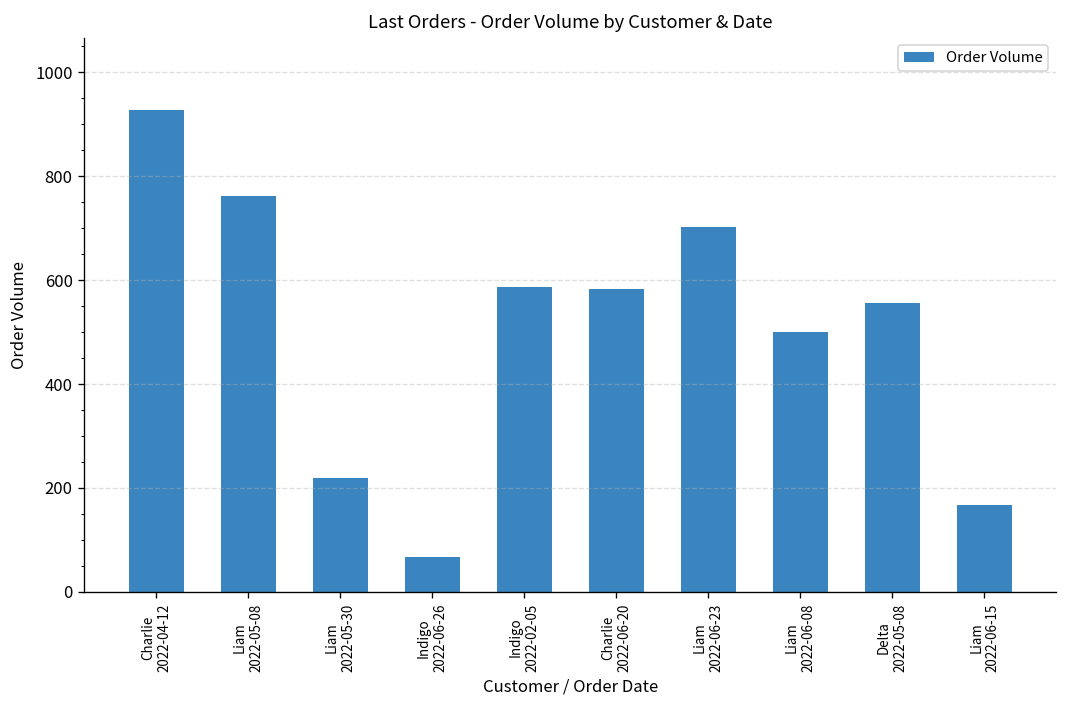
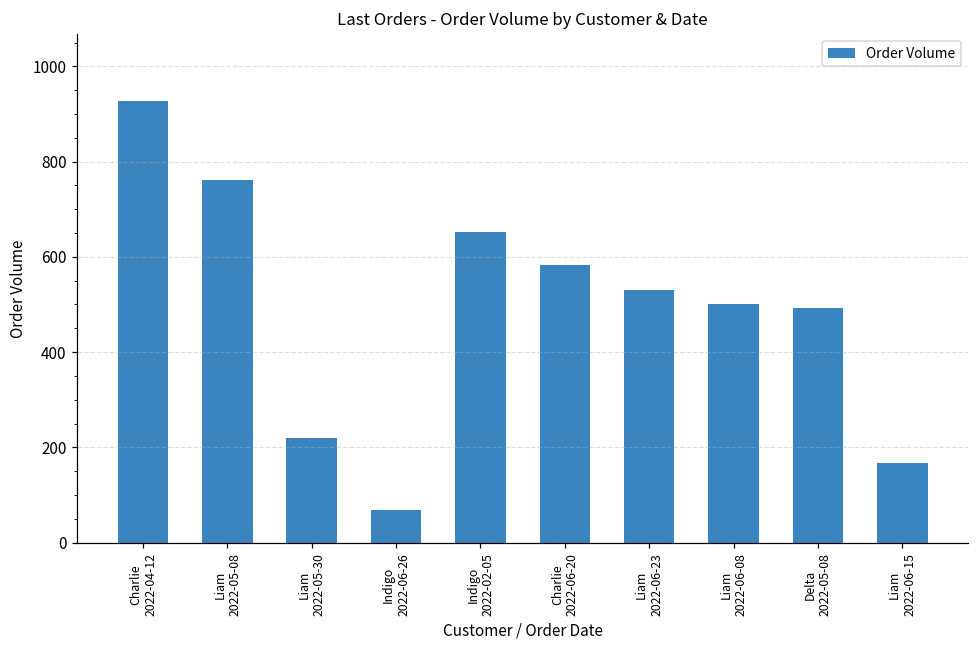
  {
    "Charlie 2022-04-12": 930,
    "Liam 2022-05-08": 760,
    "Liam 2022-05-30": 220,
    "Indigo 2022-06-26": 70,
-   "Indigo 2022-02-05": 590,
+   "Indigo 2022-02-05": 650,
    "Charlie 2022-06-20": 580,
-   "Liam 2022-06-23": 700,
+   "Liam 2022-06-23": 530,
    "Liam 2022-06-08": 500,
-   "Delta 2022-05-08": 560,
+   "Delta 2022-05-08": 490,
    "Liam 2022-06-15": 170
  }
